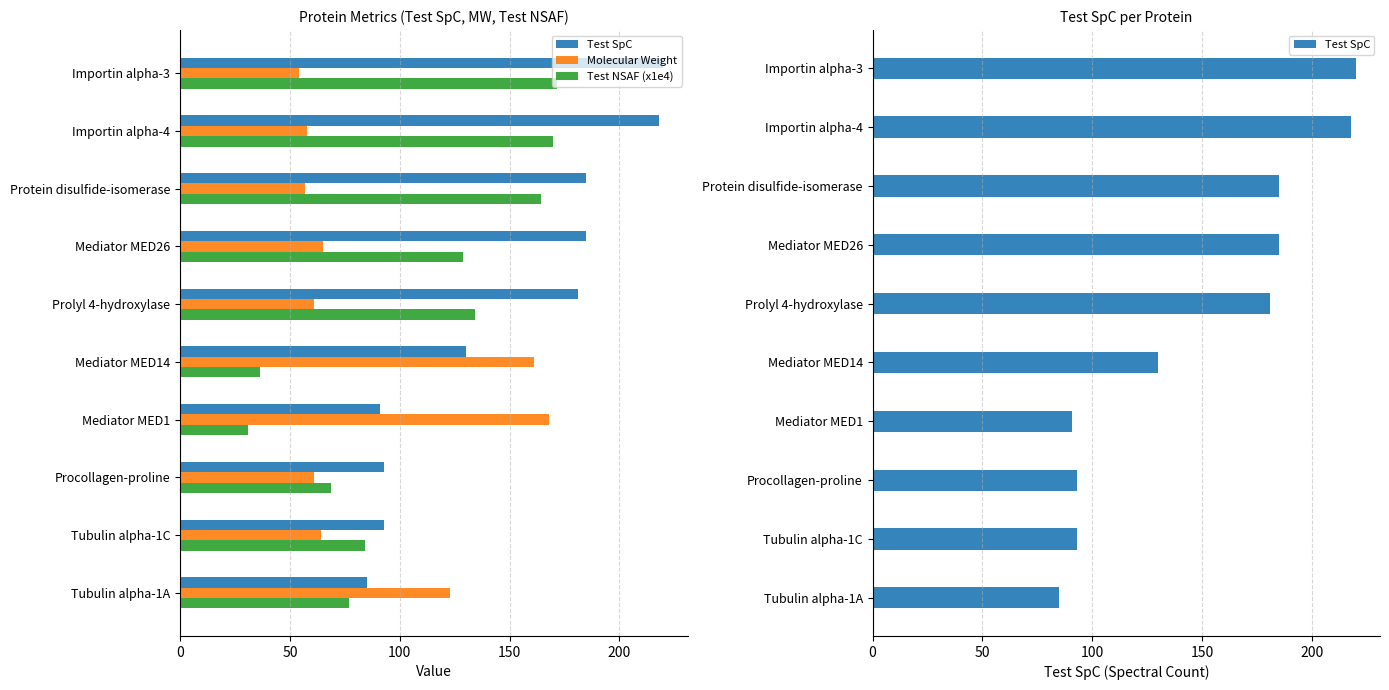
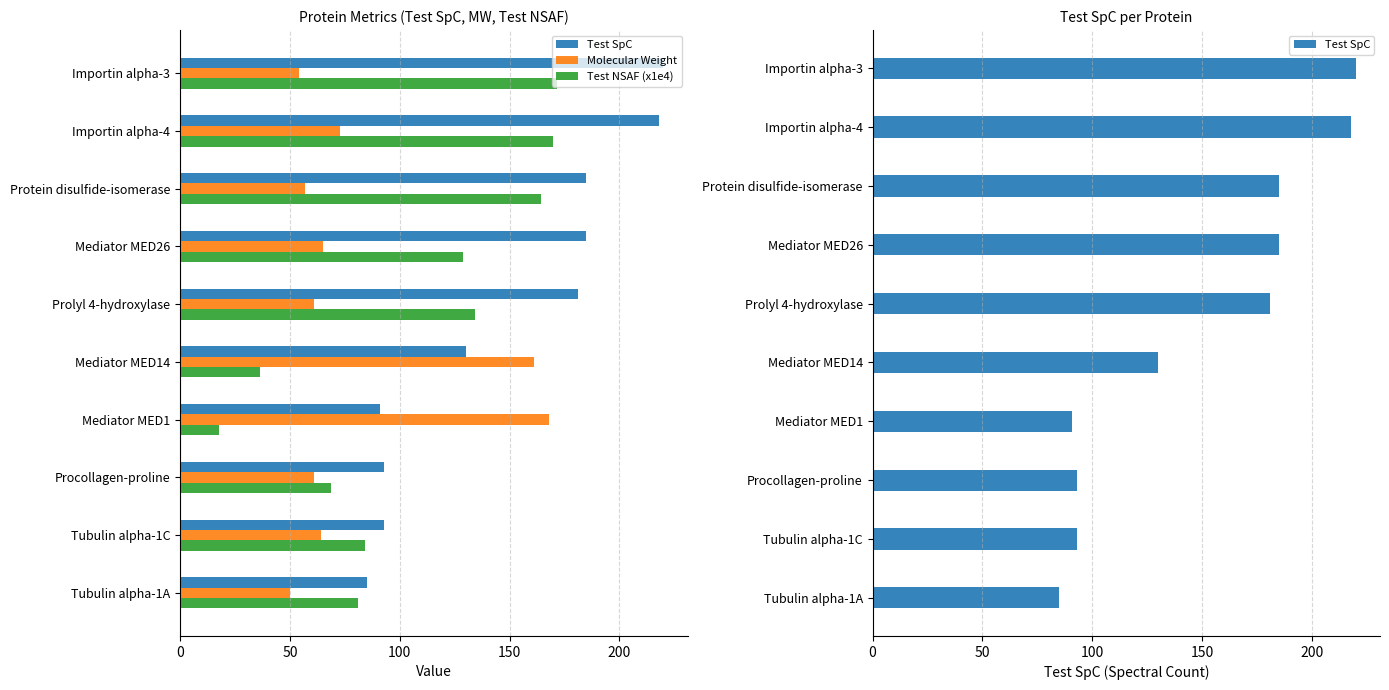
  {
    "Protein Metrics (Test SpC, MW, Test NSAF)": {
      "Test SpC": {
        "Importin alpha-4": 218,
        "Protein disulfide-isomerase": 185,
        "Mediator MED26": 185,
        "Prolyl 4-hydroxylase": 181,
        "Mediator MED14": 130,
        "Mediator MED1": 91,
        "Procollagen-proline": 93,
        "Tubulin alpha-1C": 93,
        "Tubulin alpha-1A": 85
      },
      "Molecular Weight": {
        "Importin alpha-3": 54,
-       "Importin alpha-4": 58,
+       "Importin alpha-4": 73,
        "Protein disulfide-isomerase": 57,
        "Mediator MED26": 65,
        "Prolyl 4-hydroxylase": 61,
        "Mediator MED14": 161,
        "Mediator MED1": 168,
        "Procollagen-proline": 61,
        "Tubulin alpha-1C": 64,
-       "Tubulin alpha-1A": 123
+       "Tubulin alpha-1A": 50
      },
      "Test NSAF (x1e4)": {
        "Importin alpha-4": 170,
        "Protein disulfide-isomerase": 164,
        "Mediator MED26": 129,
        "Prolyl 4-hydroxylase": 134,
        "Mediator MED14": 36,
-       "Mediator MED1": 31,
+       "Mediator MED1": 18,
        "Procollagen-proline": 69,
        "Tubulin alpha-1C": 84,
-       "Tubulin alpha-1A": 77
+       "Tubulin alpha-1A": 81
      }
    },
    "Test SpC per Protein": {
      "Importin alpha-3": 220,
      "Importin alpha-4": 218,
      "Protein disulfide-isomerase": 185,
      "Mediator MED26": 185,
      "Prolyl 4-hydroxylase": 181,
      "Mediator MED14": 130,
      "Mediator MED1": 91,
      "Procollagen-proline": 93,
      "Tubulin alpha-1C": 93,
      "Tubulin alpha-1A": 85
    }
  }
